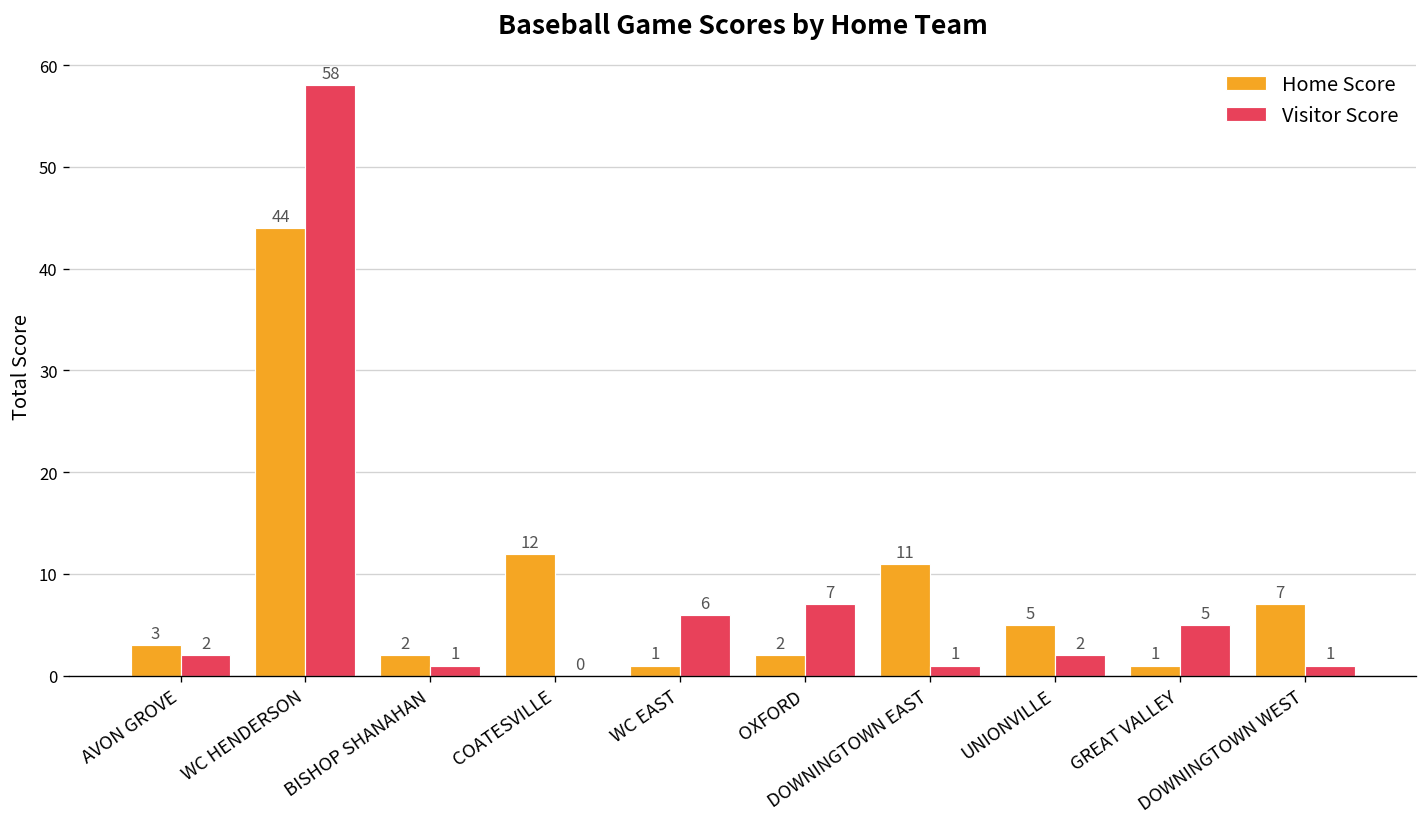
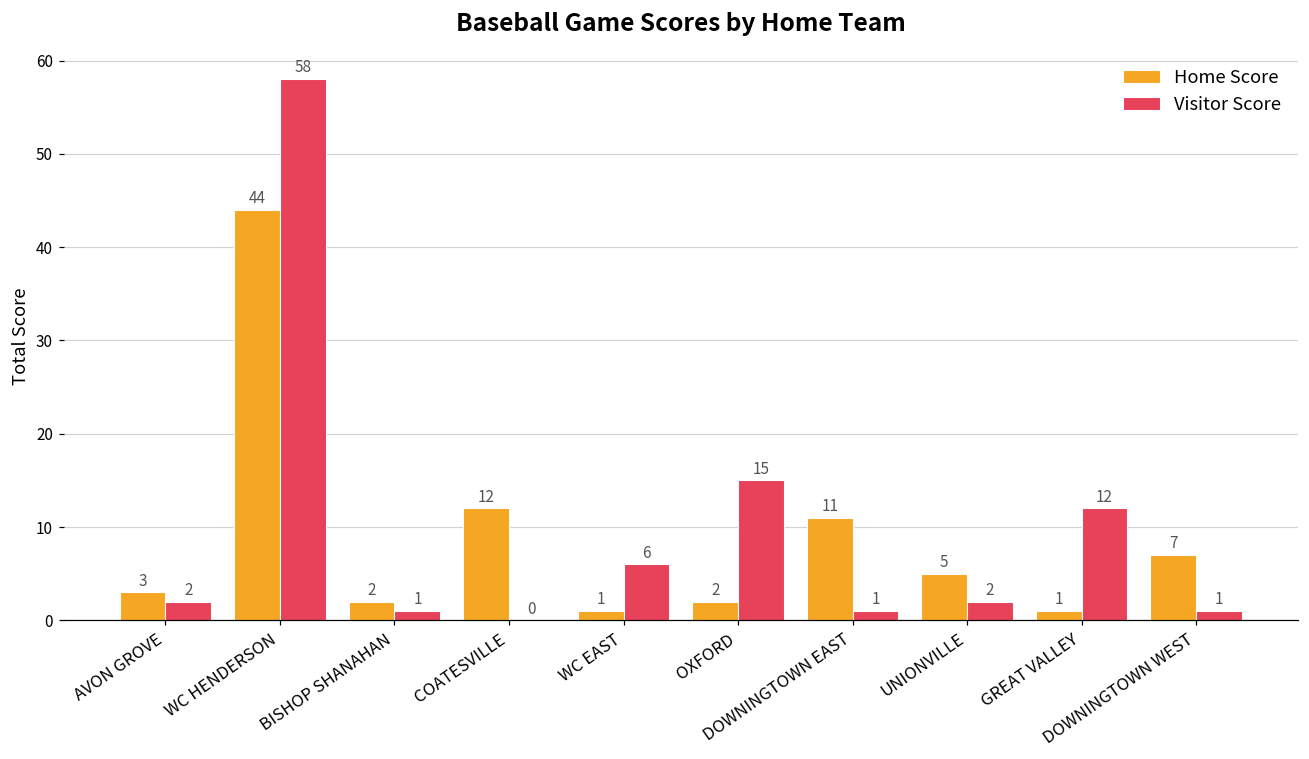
  {
    "Home Score": {
      "AVON GROVE": 3,
      "WC HENDERSON": 44,
      "BISHOP SHANAHAN": 2,
      "COATESVILLE": 12,
      "WC EAST": 1,
      "OXFORD": 2,
      "DOWNINGTOWN EAST": 11,
      "UNIONVILLE": 5,
      "GREAT VALLEY": 1,
      "DOWNINGTOWN WEST": 7
    },
    "Visitor Score": {
      "AVON GROVE": 2,
      "WC HENDERSON": 58,
      "BISHOP SHANAHAN": 1,
      "COATESVILLE": 0,
      "WC EAST": 6,
-     "OXFORD": 7,
+     "OXFORD": 15,
      "DOWNINGTOWN EAST": 1,
      "UNIONVILLE": 2,
-     "GREAT VALLEY": 5,
+     "GREAT VALLEY": 12,
      "DOWNINGTOWN WEST": 1
    }
  }
